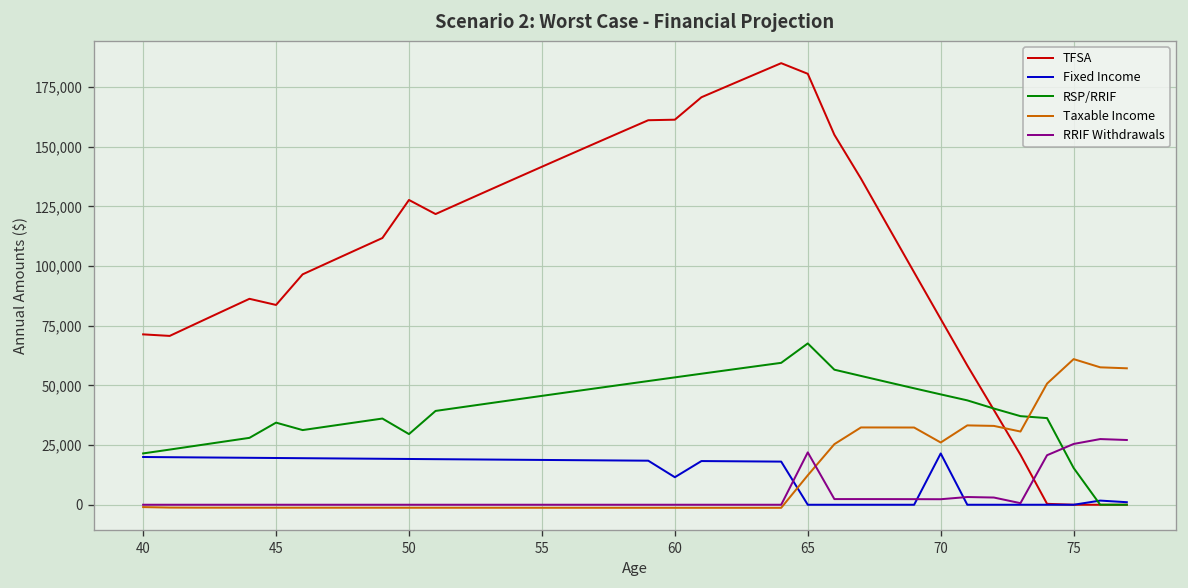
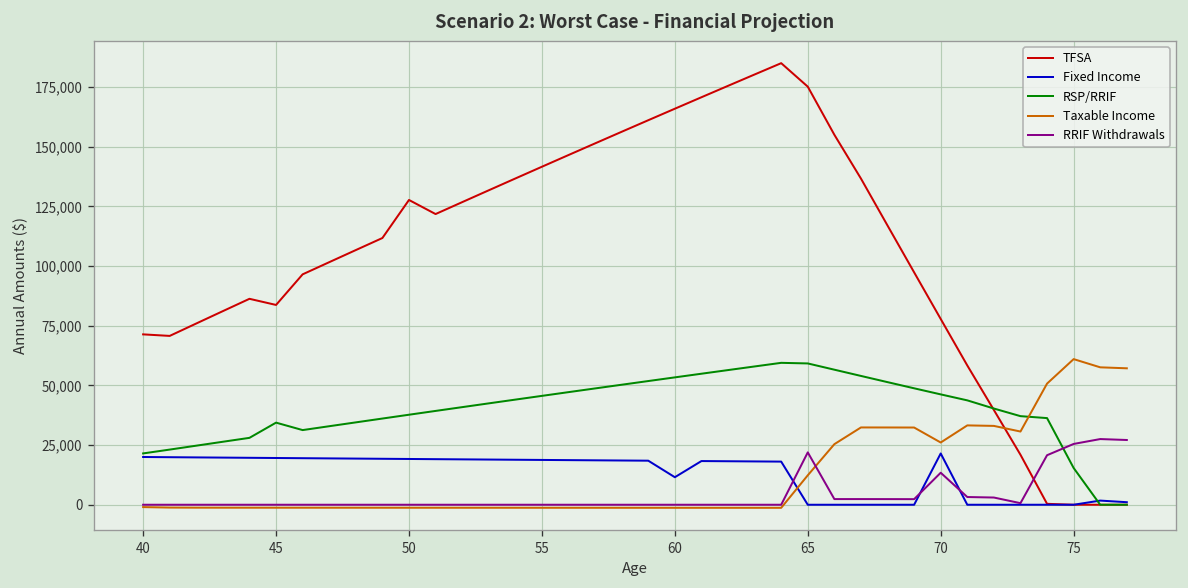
  {
    "TFSA": {
      "40": "71,000",
      "45": "84,000",
      "50": "128,000",
      "55": "142,000",
-     "60": "161,000",
-     "65": "181,000",
+     "60": "166,000",
+     "65": "175,000",
      "70": "78,000"
    },
    "Fixed Income": {
      "40": "20,000",
      "45": "20,000",
      "50": "19,000",
      "55": "19,000",
      "60": "12,000",
      "65": "0",
      "70": "21,000"
    },
    "RSP/RRIF": {
      "40": "22,000",
      "45": "34,000",
-     "50": "30,000",
+     "50": "38,000",
      "55": "46,000",
      "60": "53,000",
-     "65": "68,000",
+     "65": "59,000",
      "70": "46,000",
      "75": "15,000"
    },
    "Taxable Income": {
      "60": "-1,000",
      "65": "12,000",
      "70": "26,000",
      "75": "61,000"
    },
    "RRIF Withdrawals": {
      "60": "0",
      "65": "22,000",
-     "70": "2,000",
+     "70": "13,000",
      "75": "25,000"
    }
  }
